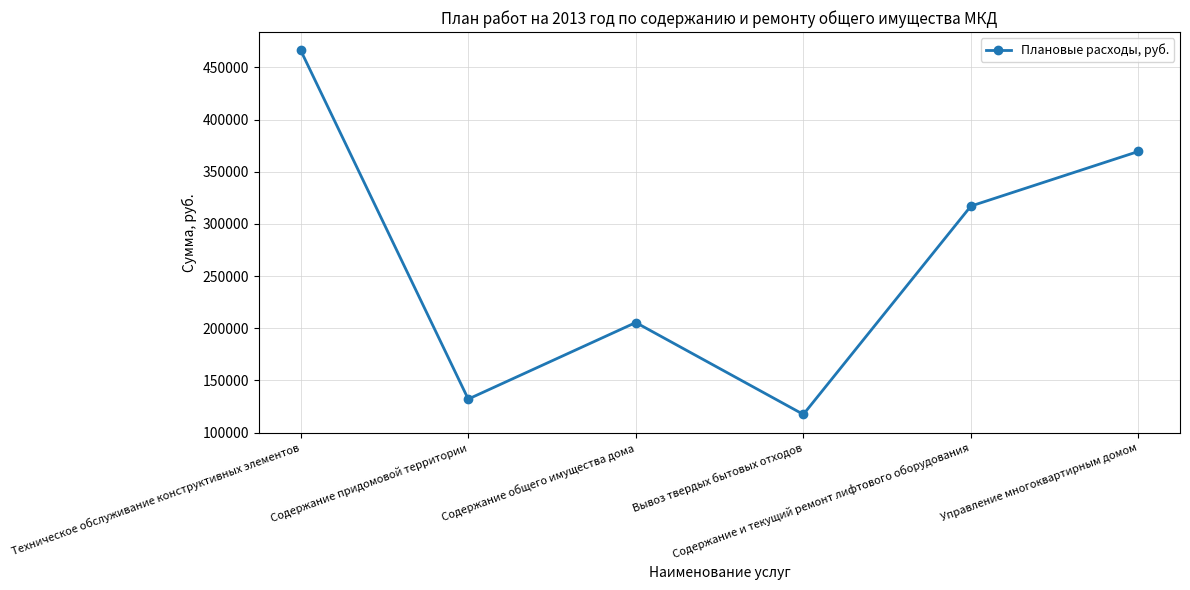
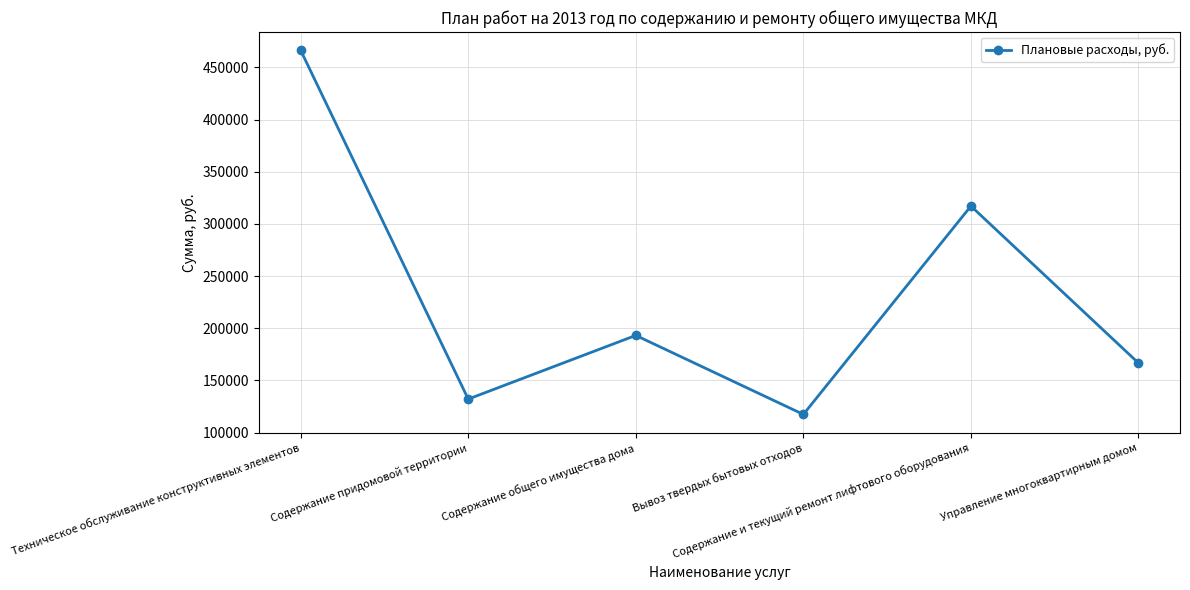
  {
    "Техническое обслуживание конструктивных элементов": 466000,
    "Содержание придомовой территории": 132000,
-   "Содержание общего имущества дома": 205000,
+   "Содержание общего имущества дома": 193000,
    "Вывоз твердых бытовых отходов": 117000,
    "Содержание и текущий ремонт лифтового оборудования": 317000,
-   "Управление многоквартирным домом": 369000
+   "Управление многоквартирным домом": 167000
  }
